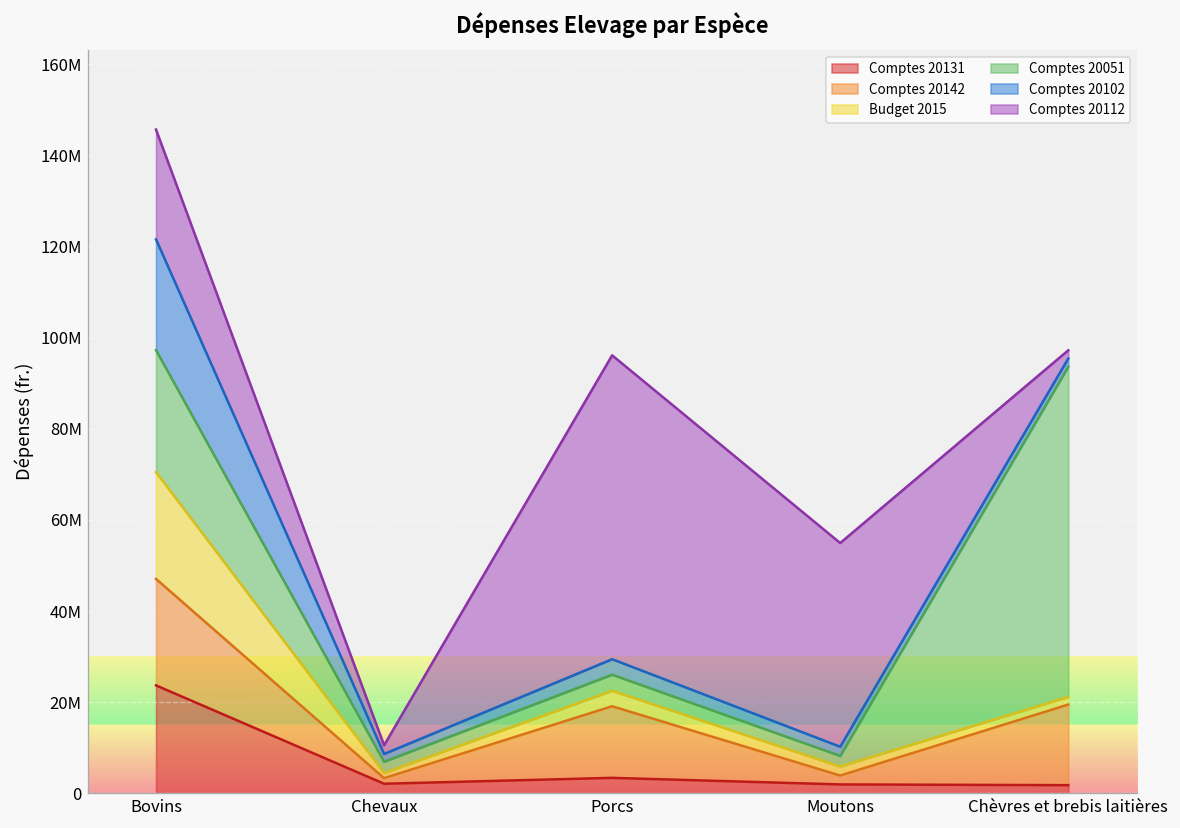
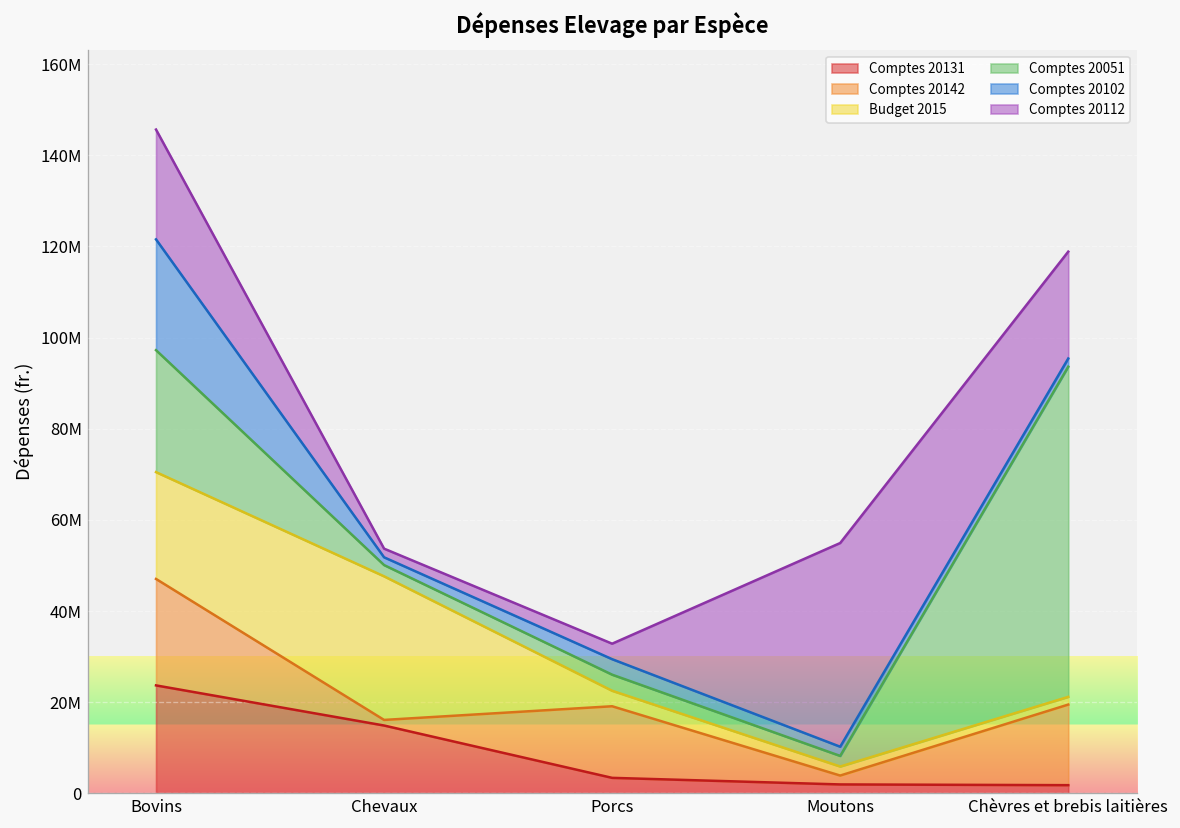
  {
    "Comptes 20131": {
      "Bovins": 24000000,
-     "Chevaux": 2000000,
+     "Chevaux": 15000000,
      "Porcs": 3000000,
      "Moutons": 2000000,
      "Chèvres et brebis laitières": 2000000
    },
    "Comptes 20142": {
      "Bovins": 23000000,
      "Chevaux": 1000000,
      "Porcs": 16000000,
      "Moutons": 2000000,
      "Chèvres et brebis laitières": 18000000
    },
    "Budget 2015": {
      "Bovins": 23000000,
-     "Chevaux": 1000000,
+     "Chevaux": 32000000,
      "Porcs": 3000000,
      "Moutons": 2000000,
      "Chèvres et brebis laitières": 2000000
    },
    "Comptes 20051": {
      "Bovins": 27000000,
      "Chevaux": 2000000,
      "Porcs": 4000000,
      "Moutons": 2000000,
      "Chèvres et brebis laitières": 72000000
    },
    "Comptes 20102": {
      "Bovins": 24000000,
      "Chevaux": 2000000,
      "Porcs": 3000000,
      "Moutons": 2000000,
      "Chèvres et brebis laitières": 2000000
    },
    "Comptes 20112": {
      "Bovins": 24000000,
      "Chevaux": 2000000,
-     "Porcs": 67000000,
+     "Porcs": 3000000,
      "Moutons": 45000000,
-     "Chèvres et brebis laitières": 2000000
+     "Chèvres et brebis laitières": 23000000
    }
  }
